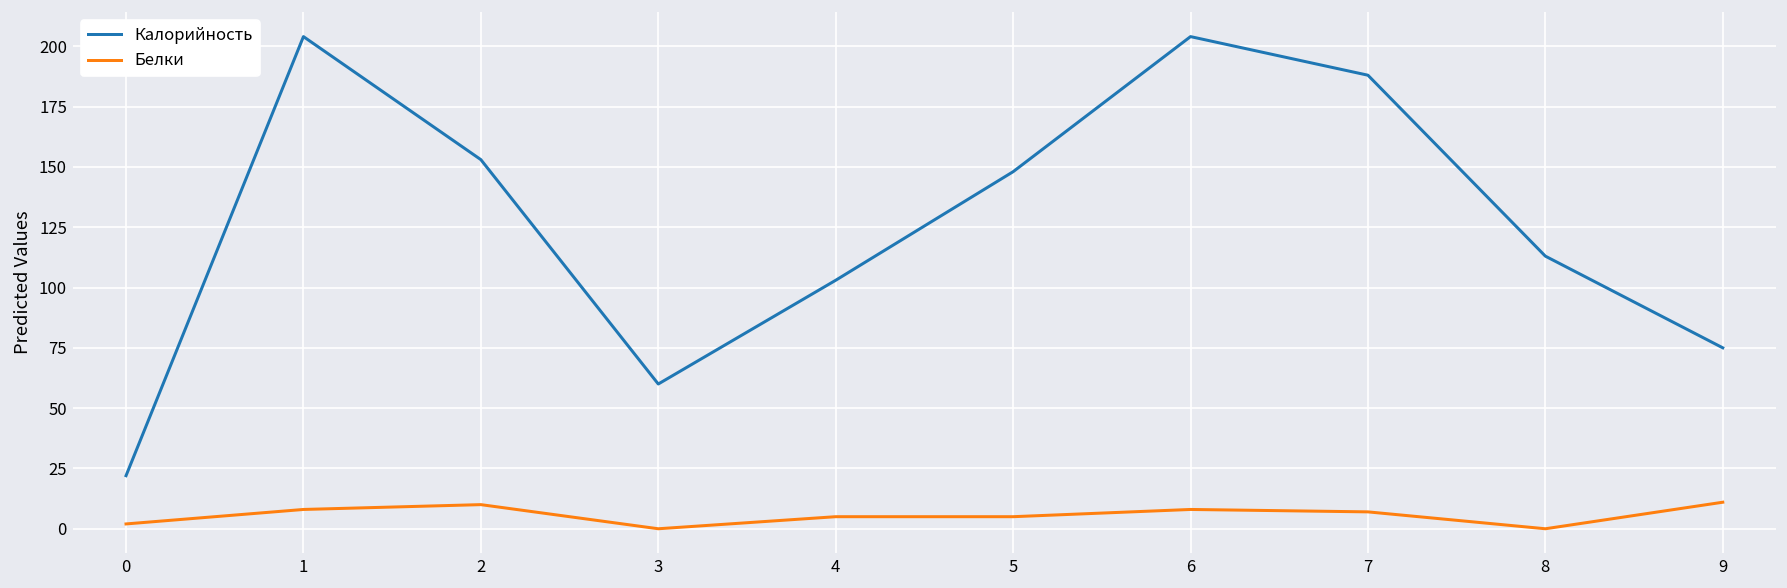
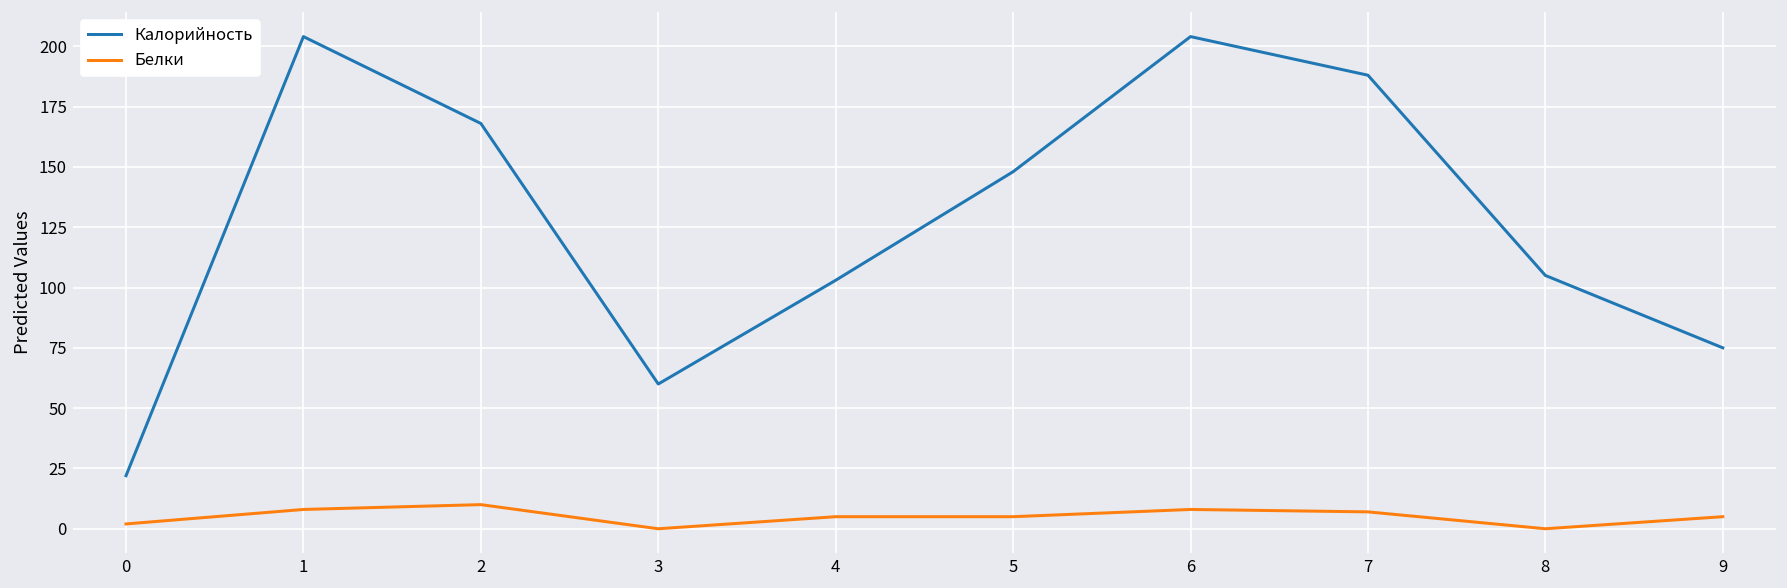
  {
    "Калорийность": {
      "0": 22,
      "1": 204,
-     "2": 153,
+     "2": 168,
      "3": 60,
      "4": 103,
      "5": 148,
      "6": 204,
      "7": 188,
-     "8": 113,
+     "8": 105,
      "9": 75
    },
    "Белки": {
      "0": 2,
      "1": 8,
      "2": 10,
      "3": 0,
      "4": 5,
      "5": 5,
      "6": 8,
      "7": 7,
      "8": 0,
-     "9": 11
+     "9": 5
    }
  }
